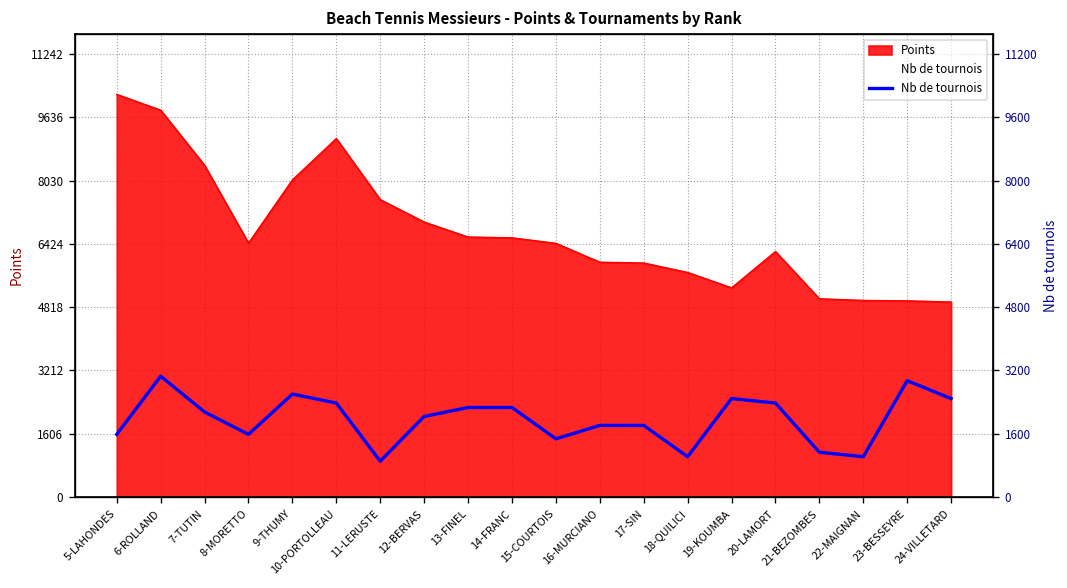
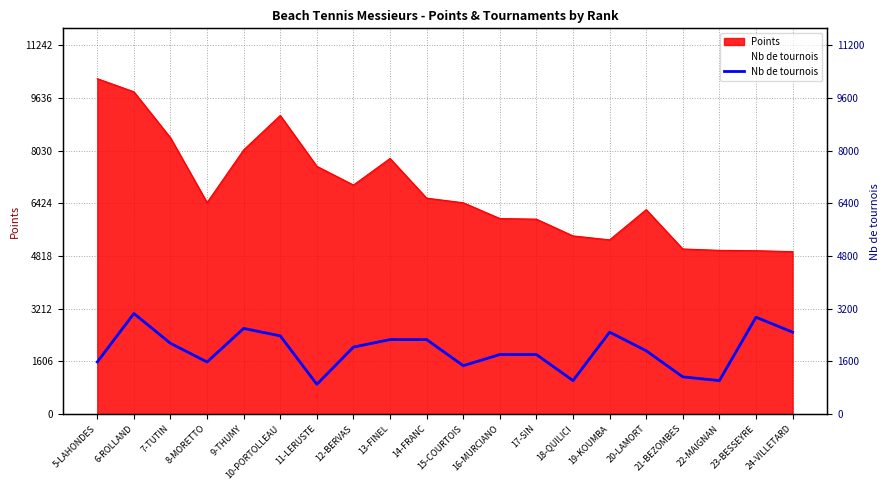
  {
    "Points": {
      "5-LAHONDES": 10200,
      "6-ROLLAND": 9800,
      "7-TUTIN": 8400,
      "8-MORETTO": 6400,
      "9-THUMY": 8100,
      "10-PORTOLLEAU": 9100,
      "11-LERUSTE": 7600,
      "12-BERVAS": 7000,
-     "13-FINEL": 6600,
+     "13-FINEL": 7800,
      "14-FRANC": 6600,
      "15-COURTOIS": 6400,
      "16-MURCIANO": 6000,
      "17-SIN": 5900,
-     "18-QUILICI": 5700,
+     "18-QUILICI": 5400,
      "19-KOUMBA": 5300,
      "20-LAMORT": 6200,
      "21-BEZOMBES": 5000,
      "22-MAIGNAN": 5000,
      "23-BESSEYRE": 5000,
      "24-VILLETARD": 5000
    },
    "Nb de tournois": {
      "5-LAHONDES": 1600,
      "6-ROLLAND": 3100,
      "7-TUTIN": 2100,
      "8-MORETTO": 1600,
      "9-THUMY": 2600,
      "10-PORTOLLEAU": 2400,
      "11-LERUSTE": 900,
      "12-BERVAS": 2000,
      "13-FINEL": 2300,
      "14-FRANC": 2300,
      "15-COURTOIS": 1500,
      "16-MURCIANO": 1800,
      "17-SIN": 1800,
      "18-QUILICI": 1000,
      "19-KOUMBA": 2500,
-     "20-LAMORT": 2400,
+     "20-LAMORT": 1900,
      "21-BEZOMBES": 1100,
      "22-MAIGNAN": 1000,
      "23-BESSEYRE": 2900,
      "24-VILLETARD": 2500
    }
  }
